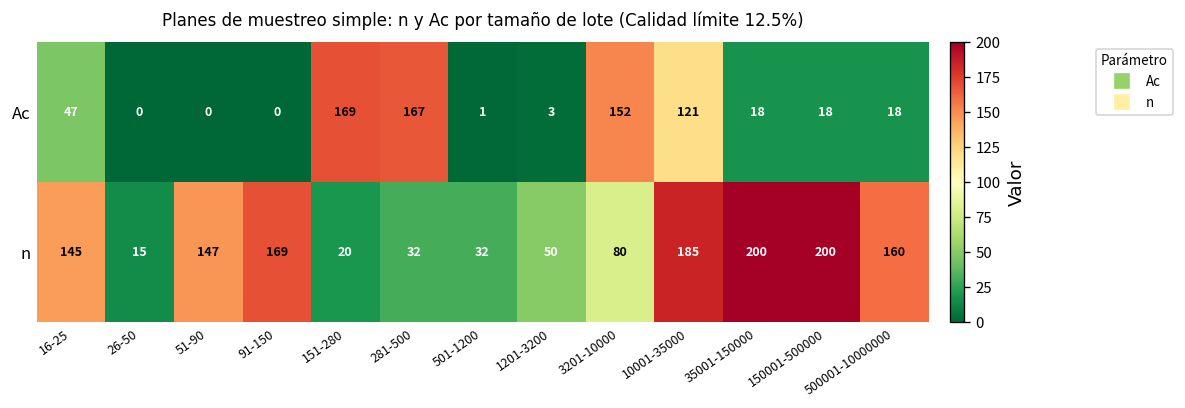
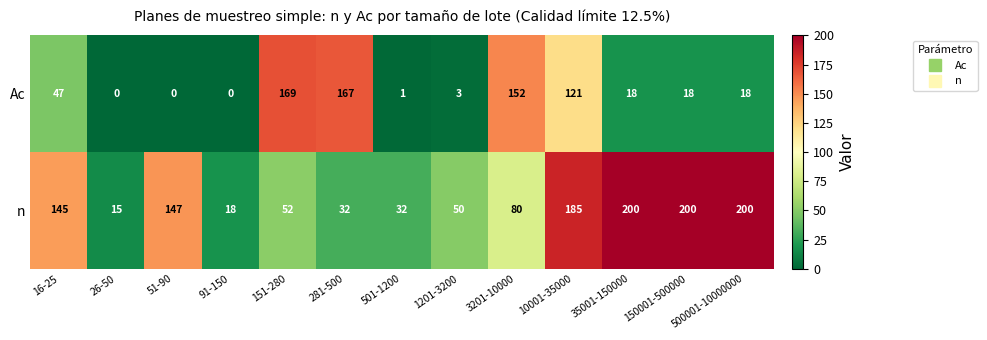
  {
    "Ac": {
      "16-25": 47,
      "26-50": 0,
      "51-90": 0,
      "91-150": 0,
      "151-280": 169,
      "281-500": 167,
      "501-1200": 1,
      "1201-3200": 3,
      "3201-10000": 152,
      "10001-35000": 121,
      "35001-150000": 18,
      "150001-500000": 18,
      "500001-10000000": 18
    },
    "n": {
      "16-25": 145,
      "26-50": 15,
      "51-90": 147,
-     "91-150": 169,
-     "151-280": 20,
+     "91-150": 18,
+     "151-280": 52,
      "281-500": 32,
      "501-1200": 32,
      "1201-3200": 50,
      "3201-10000": 80,
      "10001-35000": 185,
      "35001-150000": 200,
      "150001-500000": 200,
-     "500001-10000000": 160
+     "500001-10000000": 200
    }
  }
